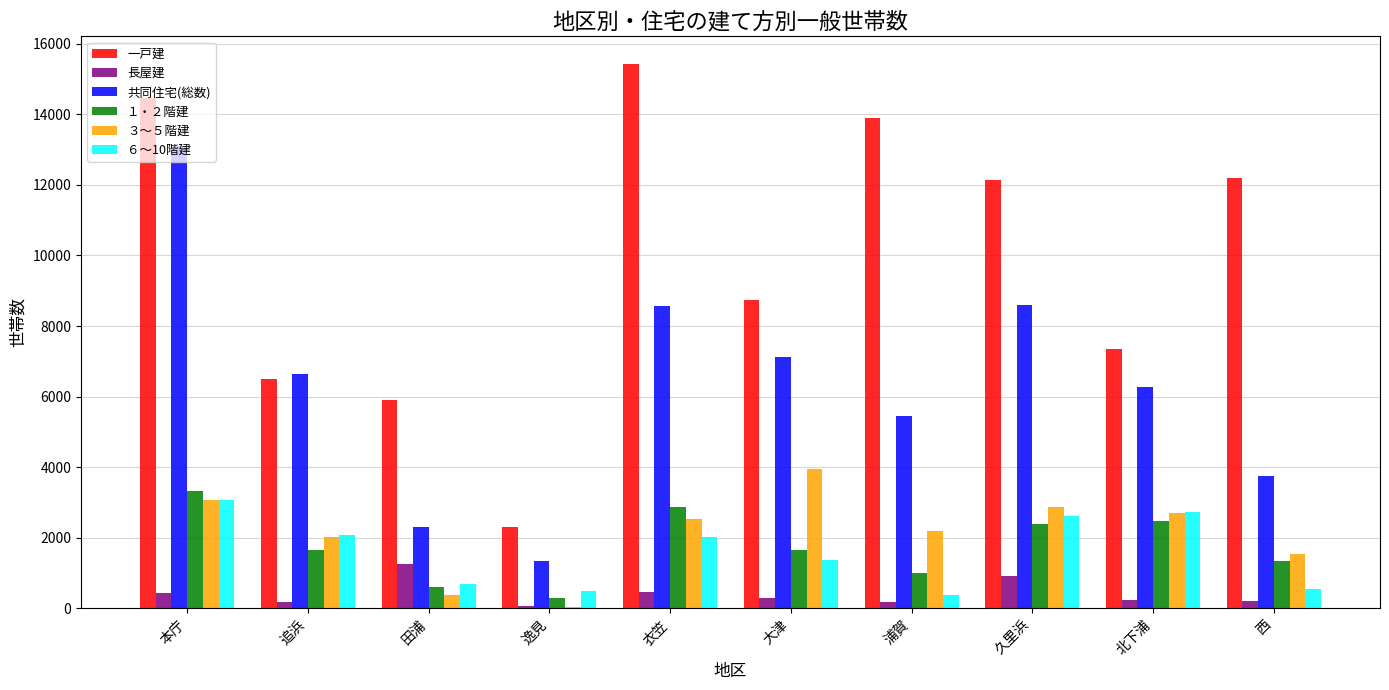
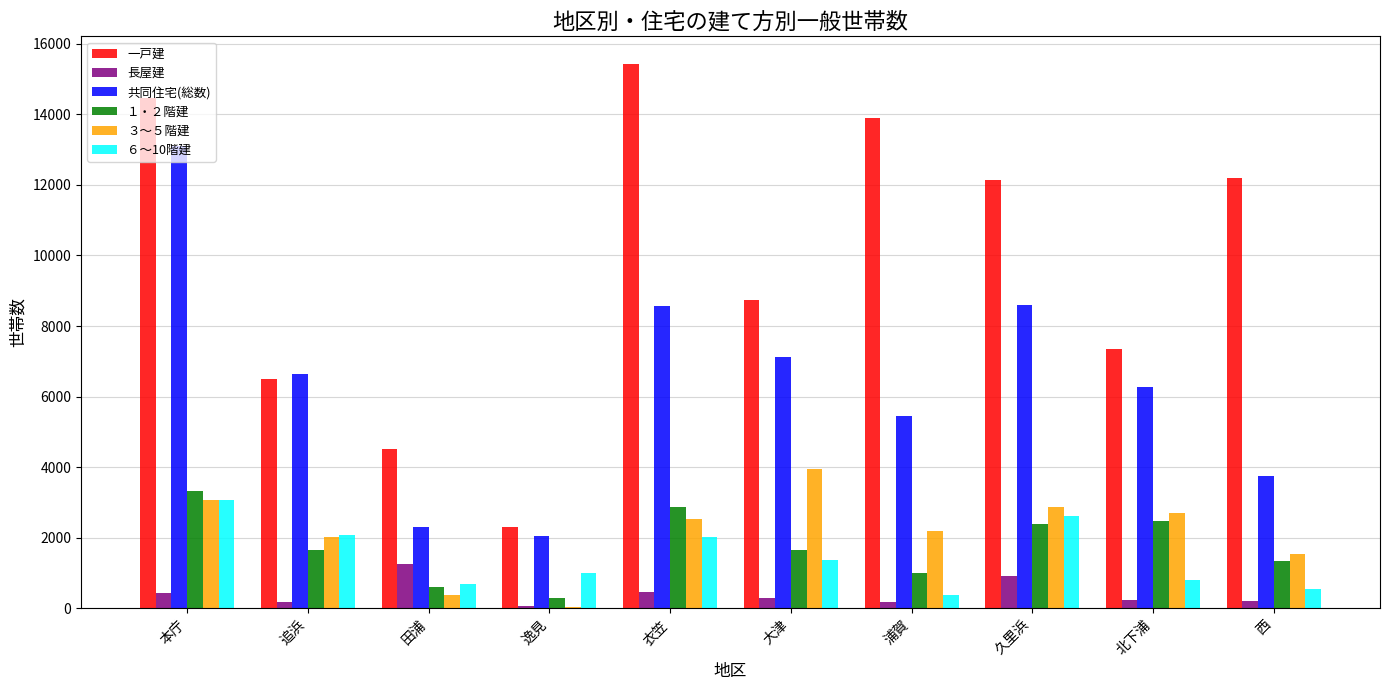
  {
    "一戸建": {
      "追浜": 6500,
-     "田浦": 5900,
+     "田浦": 4500,
      "逸見": 2300,
      "衣笠": 15400,
      "大津": 8700,
      "浦賀": 13900,
      "久里浜": 12100,
      "北下浦": 7400,
      "西": 12200
    },
    "長屋建": {
      "本庁": 400,
      "追浜": 200,
      "田浦": 1200,
      "衣笠": 500,
      "大津": 300,
      "浦賀": 200,
      "久里浜": 900,
      "北下浦": 300,
      "西": 200
    },
    "共同住宅(総数)": {
      "追浜": 6600,
      "田浦": 2300,
-     "逸見": 1300,
+     "逸見": 2100,
      "衣笠": 8600,
      "大津": 7100,
      "浦賀": 5500,
      "久里浜": 8600,
      "北下浦": 6300,
      "西": 3800
    },
    "１・２階建": {
      "本庁": 3300,
      "追浜": 1700,
      "田浦": 600,
      "逸見": 300,
      "衣笠": 2900,
      "大津": 1700,
      "浦賀": 1000,
      "久里浜": 2400,
      "北下浦": 2500,
      "西": 1300
    },
    "３～５階建": {
      "本庁": 3100,
      "追浜": 2000,
      "田浦": 400,
      "衣笠": 2500,
      "大津": 3900,
      "浦賀": 2200,
      "久里浜": 2900,
      "北下浦": 2700,
      "西": 1500
    },
    "６～10階建": {
      "本庁": 3100,
      "追浜": 2100,
      "田浦": 700,
-     "逸見": 500,
+     "逸見": 1000,
      "衣笠": 2000,
      "大津": 1400,
      "浦賀": 400,
      "久里浜": 2600,
-     "北下浦": 2700,
+     "北下浦": 800,
      "西": 600
    }
  }
